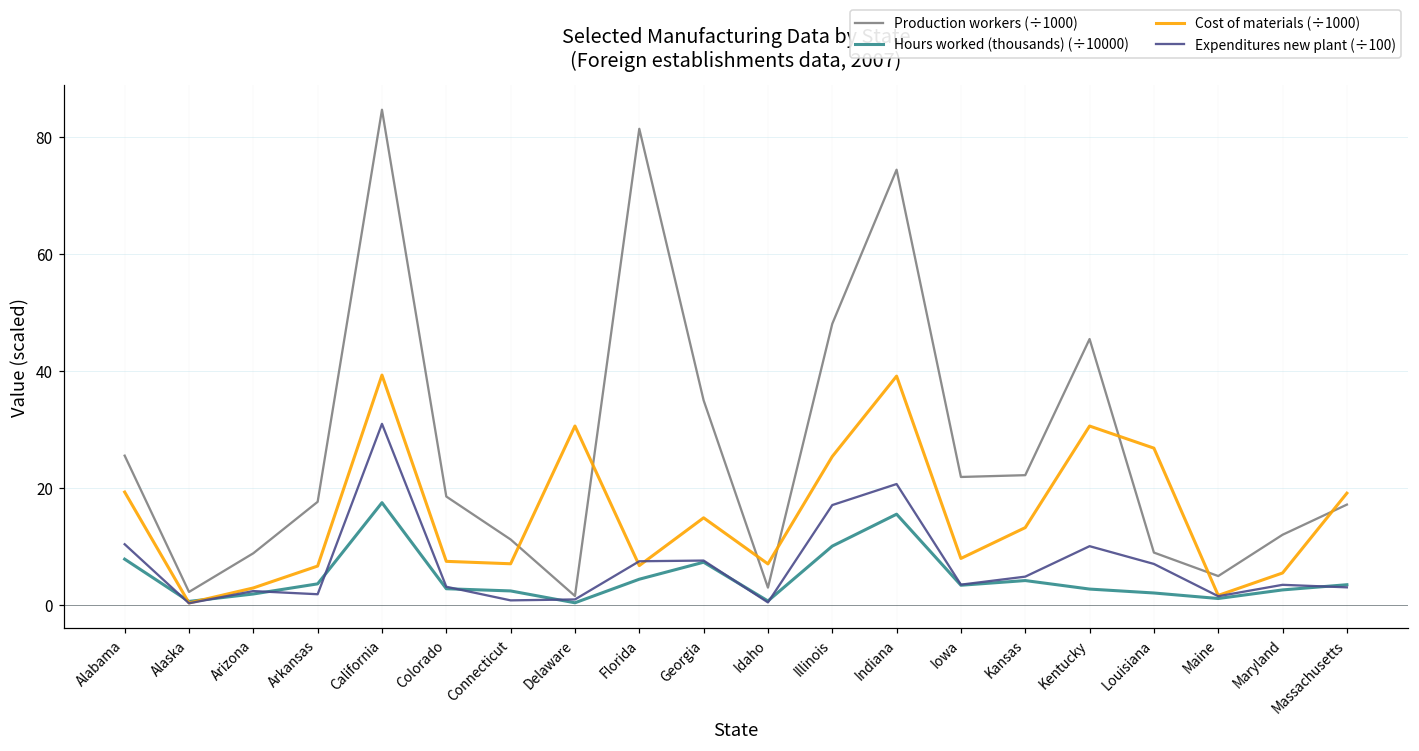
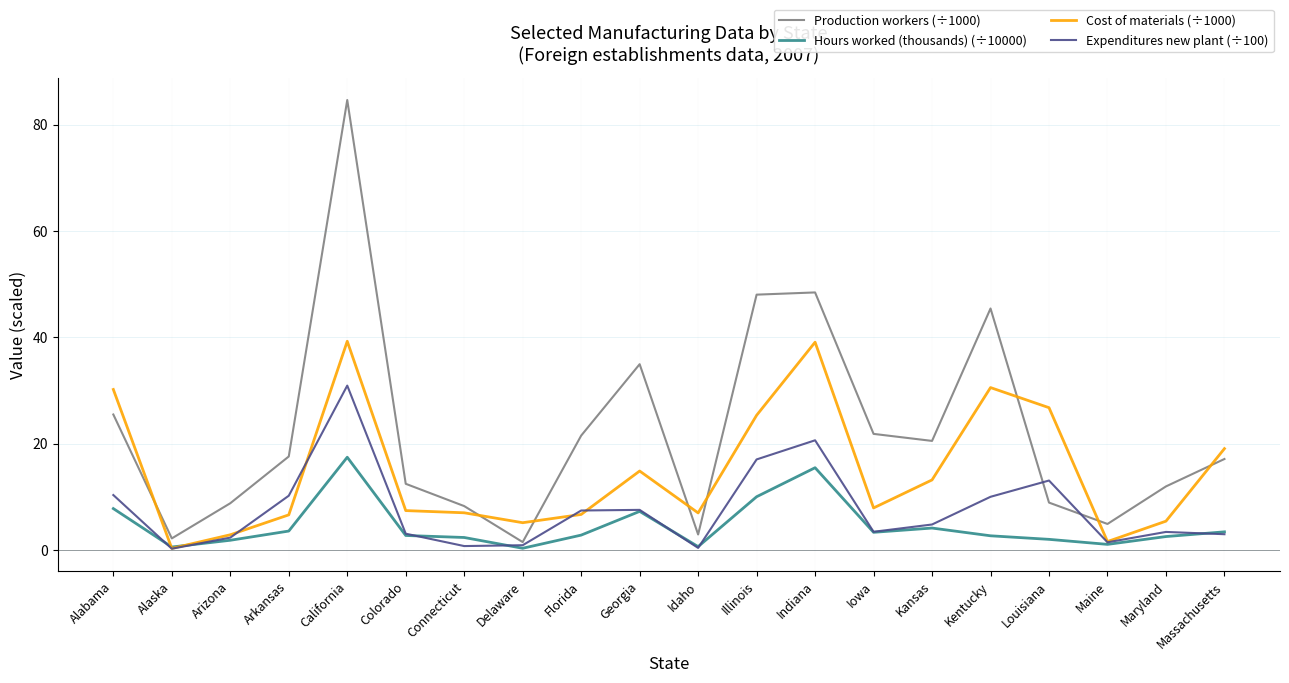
  {
    "Production workers (÷1000)": {
      "Alabama": 25,
      "Alaska": 2,
      "Arizona": 9,
      "Arkansas": 18,
      "California": 85,
-     "Colorado": 18,
-     "Connecticut": 11,
+     "Colorado": 12,
+     "Connecticut": 8,
      "Delaware": 1,
-     "Florida": 81,
+     "Florida": 21,
      "Georgia": 35,
      "Idaho": 3,
      "Illinois": 48,
-     "Indiana": 74,
+     "Indiana": 48,
      "Iowa": 22,
-     "Kansas": 22,
+     "Kansas": 20,
      "Kentucky": 45,
      "Louisiana": 9,
      "Maine": 5,
      "Maryland": 12,
      "Massachusetts": 17
    },
    "Hours worked (thousands) (÷10000)": {
      "Alabama": 8,
      "Arizona": 2,
      "Arkansas": 4,
      "California": 17,
      "Connecticut": 2,
      "Delaware": 0,
-     "Florida": 4,
+     "Florida": 3,
      "Illinois": 10,
      "Indiana": 15,
      "Kansas": 4,
      "Kentucky": 3,
      "Louisiana": 2,
      "Maryland": 3
    },
    "Cost of materials (÷1000)": {
-     "Alabama": 19,
+     "Alabama": 30,
      "Arizona": 3,
      "Arkansas": 7,
      "California": 39,
      "Colorado": 7,
      "Connecticut": 7,
-     "Delaware": 31,
+     "Delaware": 5,
      "Florida": 7,
      "Georgia": 15,
      "Idaho": 7,
      "Illinois": 25,
      "Indiana": 39,
      "Iowa": 8,
      "Kansas": 13,
      "Kentucky": 31,
      "Louisiana": 27,
      "Maryland": 5,
      "Massachusetts": 19
    },
    "Expenditures new plant (÷100)": {
      "Alabama": 10,
      "Arizona": 2,
-     "Arkansas": 2,
+     "Arkansas": 10,
      "California": 31,
      "Connecticut": 1,
      "Delaware": 1,
      "Florida": 7,
      "Illinois": 17,
      "Indiana": 21,
      "Kansas": 5,
      "Kentucky": 10,
-     "Louisiana": 7,
+     "Louisiana": 13,
      "Maryland": 3
    }
  }
